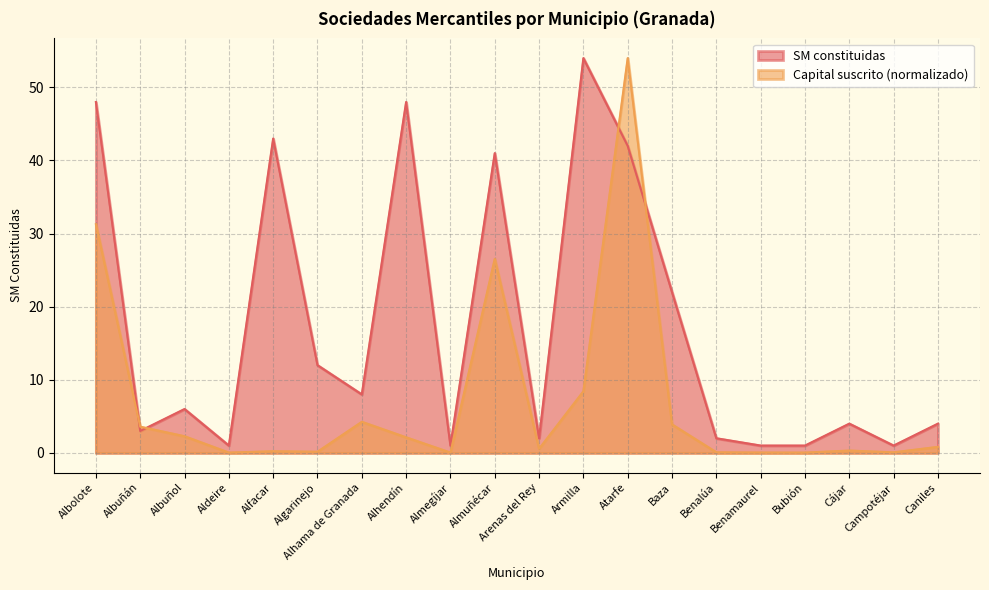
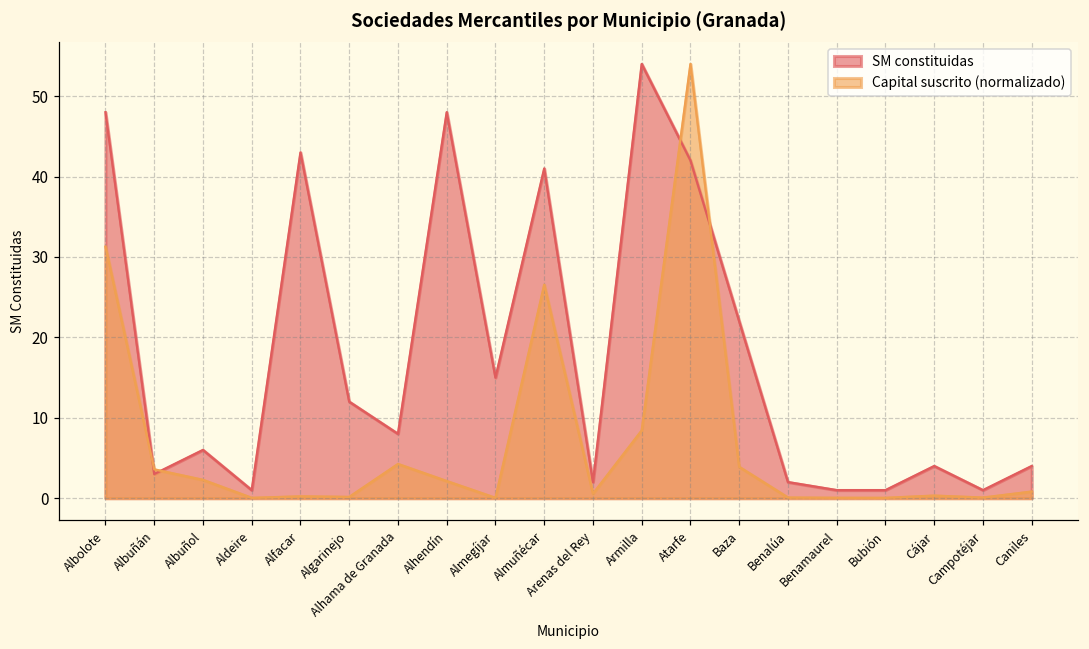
  {
    "SM constituidas": {
      "Albolote": 48,
      "Albuñán": 3,
      "Albuñol": 6,
      "Aldeire": 1,
      "Alfacar": 43,
      "Algarinejo": 12,
      "Alhama de Granada": 8,
      "Alhendín": 48,
-     "Almegíjar": 1,
+     "Almegíjar": 15,
      "Almuñécar": 41,
      "Arenas del Rey": 2,
      "Armilla": 54,
      "Atarfe": 42,
      "Baza": 22,
      "Benalúa": 2,
      "Benamaurel": 1,
      "Bubión": 1,
      "Cájar": 4,
      "Campotéjar": 1,
      "Caniles": 4
    },
    "Capital suscrito (normalizado)": {
      "Albolote": 31,
      "Albuñán": 4,
      "Albuñol": 2,
      "Aldeire": 0,
      "Alfacar": 0,
      "Algarinejo": 0,
      "Alhama de Granada": 4,
      "Alhendín": 2,
      "Almegíjar": 0,
      "Almuñécar": 27,
      "Arenas del Rey": 1,
      "Armilla": 8,
      "Atarfe": 54,
      "Baza": 4,
      "Benalúa": 0,
      "Benamaurel": 0,
      "Bubión": 0,
      "Cájar": 0,
      "Campotéjar": 0,
      "Caniles": 1
    }
  }
